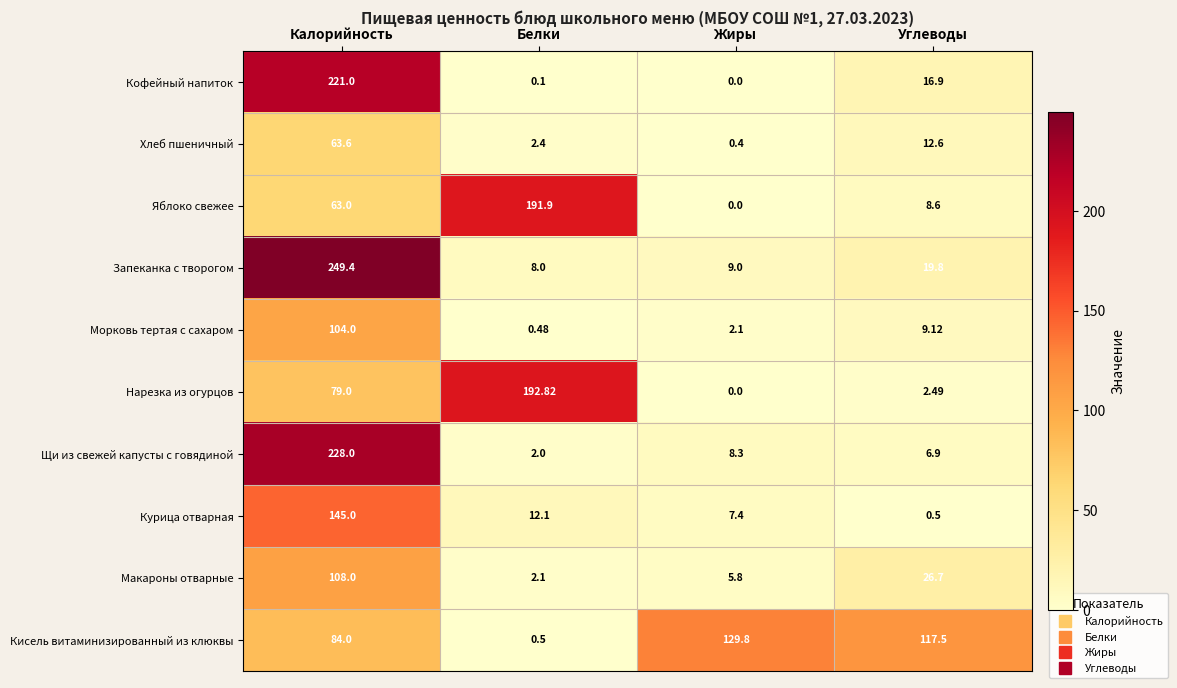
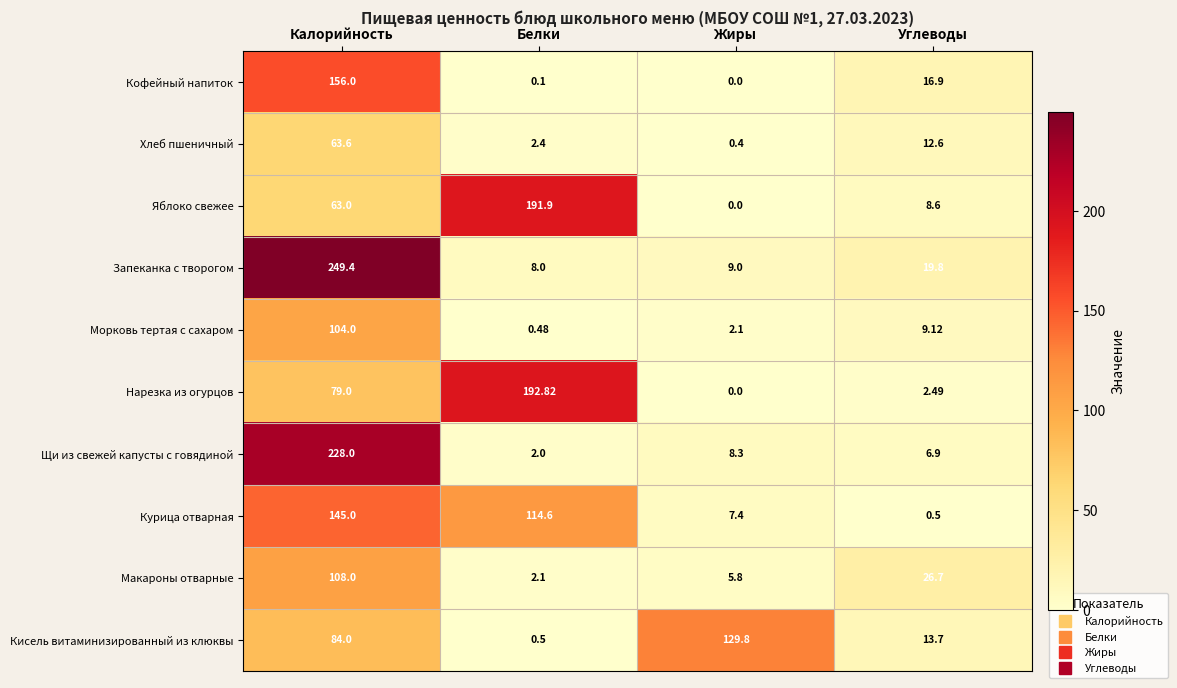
  {
    "Кофейный напиток": {
-     "Калорийность": 221.0,
+     "Калорийность": 156.0,
      "Белки": 0.1,
      "Жиры": 0.0,
      "Углеводы": 16.9
    },
    "Хлеб пшеничный": {
      "Калорийность": 63.6,
      "Белки": 2.4,
      "Жиры": 0.4,
      "Углеводы": 12.6
    },
    "Яблоко свежее": {
      "Калорийность": 63.0,
      "Белки": 191.9,
      "Жиры": 0.0,
      "Углеводы": 8.6
    },
    "Запеканка с творогом": {
      "Калорийность": 249.4,
      "Белки": 8.0,
      "Жиры": 9.0,
      "Углеводы": 19.8
    },
    "Морковь тертая с сахаром": {
      "Калорийность": 104.0,
      "Белки": 0.48,
      "Жиры": 2.1,
      "Углеводы": 9.12
    },
    "Нарезка из огурцов": {
      "Калорийность": 79.0,
      "Белки": 192.82,
      "Жиры": 0.0,
      "Углеводы": 2.49
    },
    "Щи из свежей капусты с говядиной": {
      "Калорийность": 228.0,
      "Белки": 2.0,
      "Жиры": 8.3,
      "Углеводы": 6.9
    },
    "Курица отварная": {
      "Калорийность": 145.0,
-     "Белки": 12.1,
+     "Белки": 114.6,
      "Жиры": 7.4,
      "Углеводы": 0.5
    },
    "Макароны отварные": {
      "Калорийность": 108.0,
      "Белки": 2.1,
      "Жиры": 5.8,
      "Углеводы": 26.7
    },
    "Кисель витаминизированный из клюквы": {
      "Калорийность": 84.0,
      "Белки": 0.5,
      "Жиры": 129.8,
-     "Углеводы": 117.5
+     "Углеводы": 13.7
    }
  }
